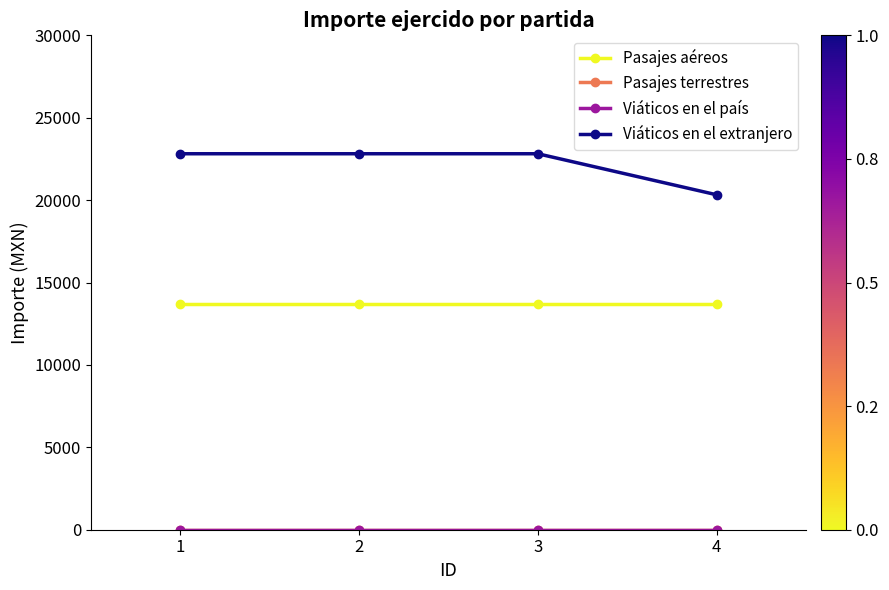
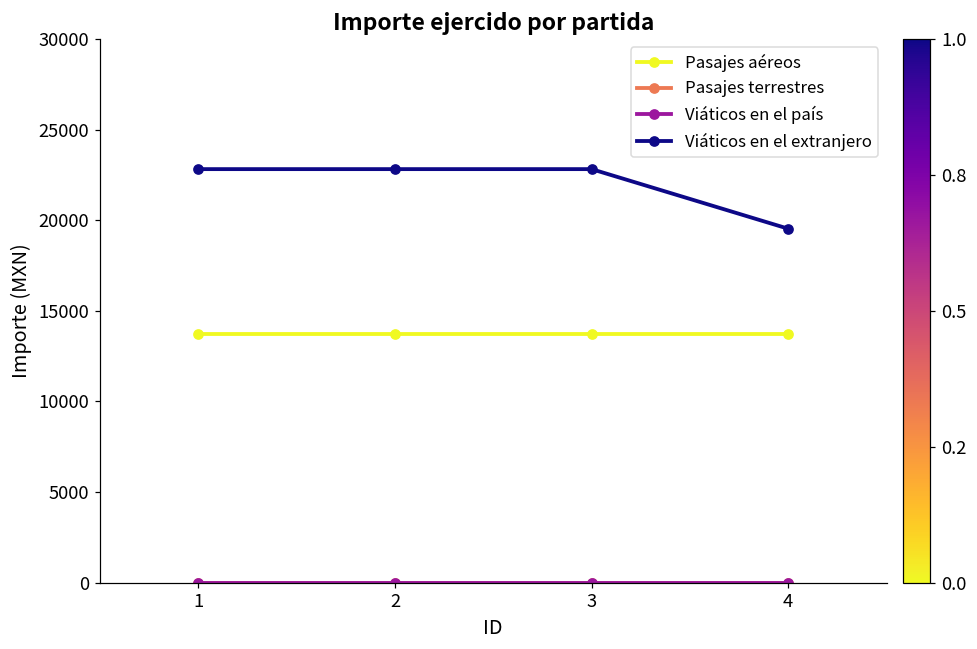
  {
    "Pasajes aéreos": {
      "1": 13700,
      "2": 13700,
      "3": 13700,
      "4": 13700
    },
    "Viáticos en el país": {
      "1": 0,
      "2": 0,
      "3": 0,
      "4": 0
    },
    "Viáticos en el extranjero": {
      "1": 22800,
      "2": 22800,
      "3": 22800,
-     "4": 20300
+     "4": 19500
    }
  }
